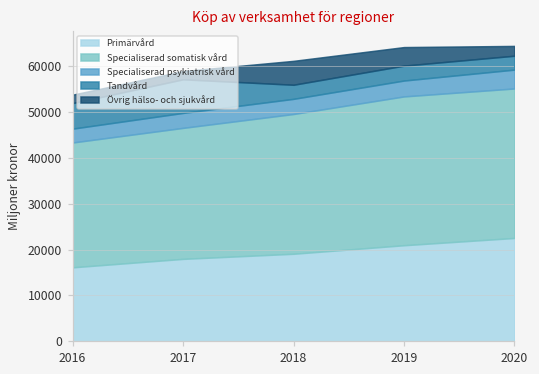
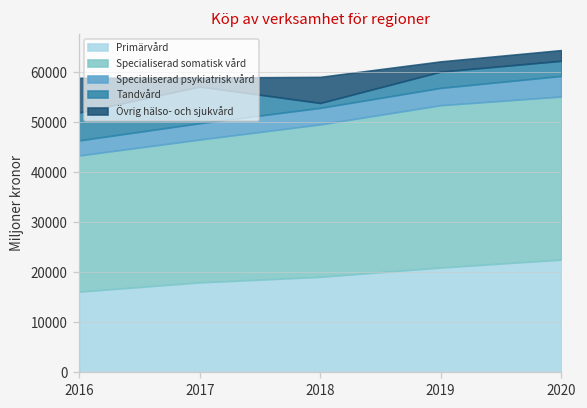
  {
    "Tandvård": {
      "2016": 6000,
-     "2018": 3000,
+     "2018": 1000,
      "2019": 3000,
      "2020": 3000
    },
    "Övrig hälso- och sjukvård": {
-     "2016": 2000,
+     "2016": 7000,
      "2018": 5000,
-     "2019": 4000,
+     "2019": 2000,
      "2020": 2000
    }
  }
